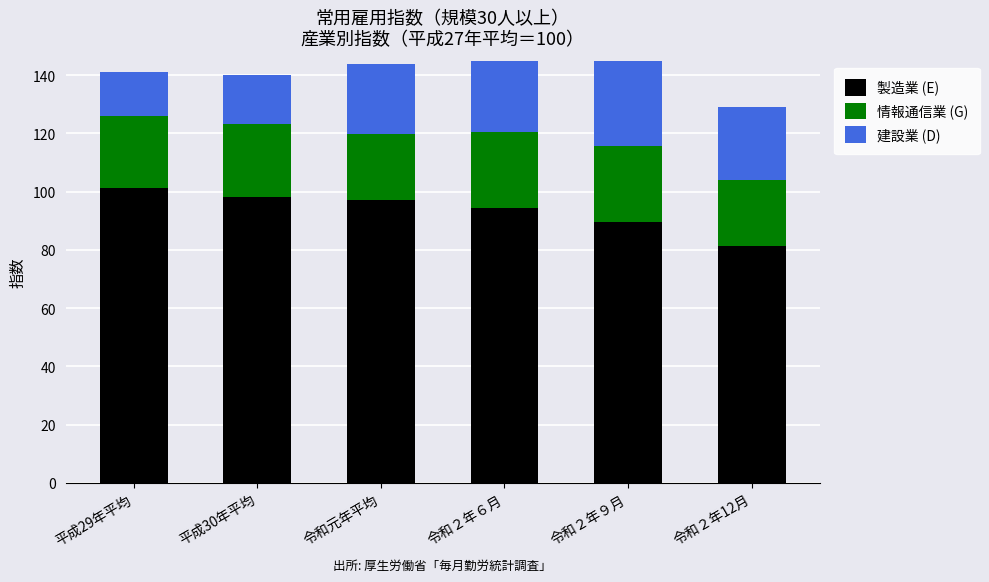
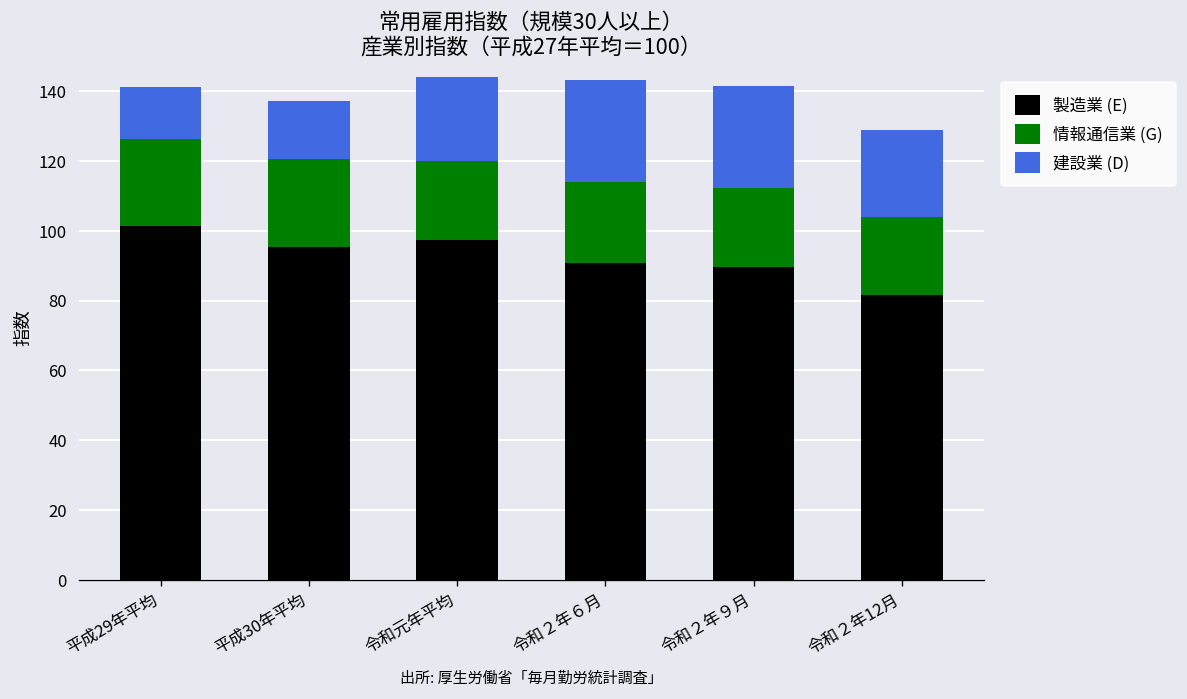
  {
    "製造業 (E)": {
      "平成29年平均": 101,
-     "平成30年平均": 98,
+     "平成30年平均": 95,
      "令和元年平均": 97,
-     "令和２年６月": 94,
+     "令和２年６月": 91,
      "令和２年９月": 90,
      "令和２年12月": 82
    },
    "情報通信業 (G)": {
      "平成29年平均": 25,
      "平成30年平均": 25,
      "令和元年平均": 23,
-     "令和２年６月": 26,
-     "令和２年９月": 26,
+     "令和２年６月": 23,
+     "令和２年９月": 23,
      "令和２年12月": 23
    },
    "建設業 (D)": {
      "平成29年平均": 15,
      "平成30年平均": 17,
      "令和元年平均": 24,
      "令和２年９月": 29,
      "令和２年12月": 25
    }
  }
